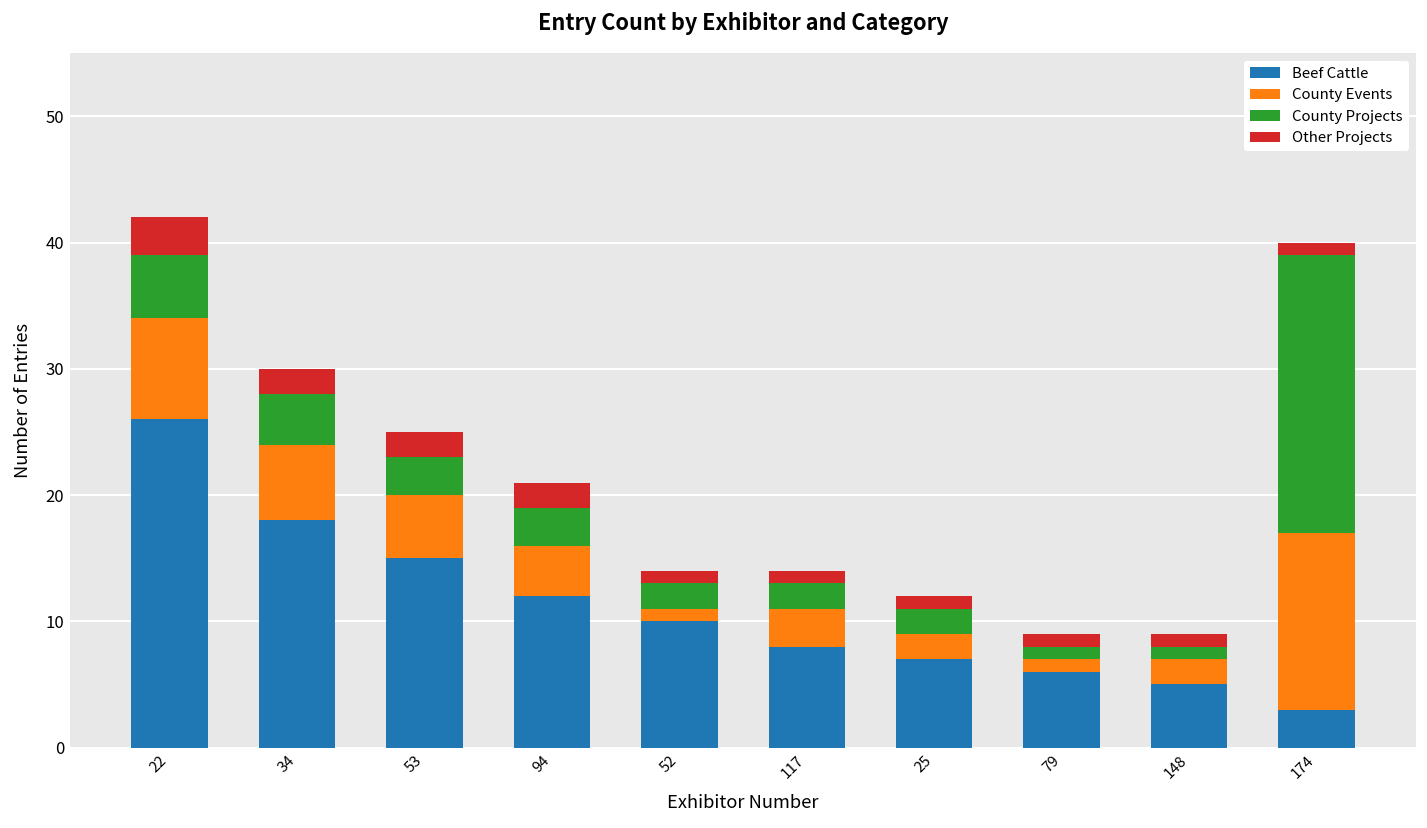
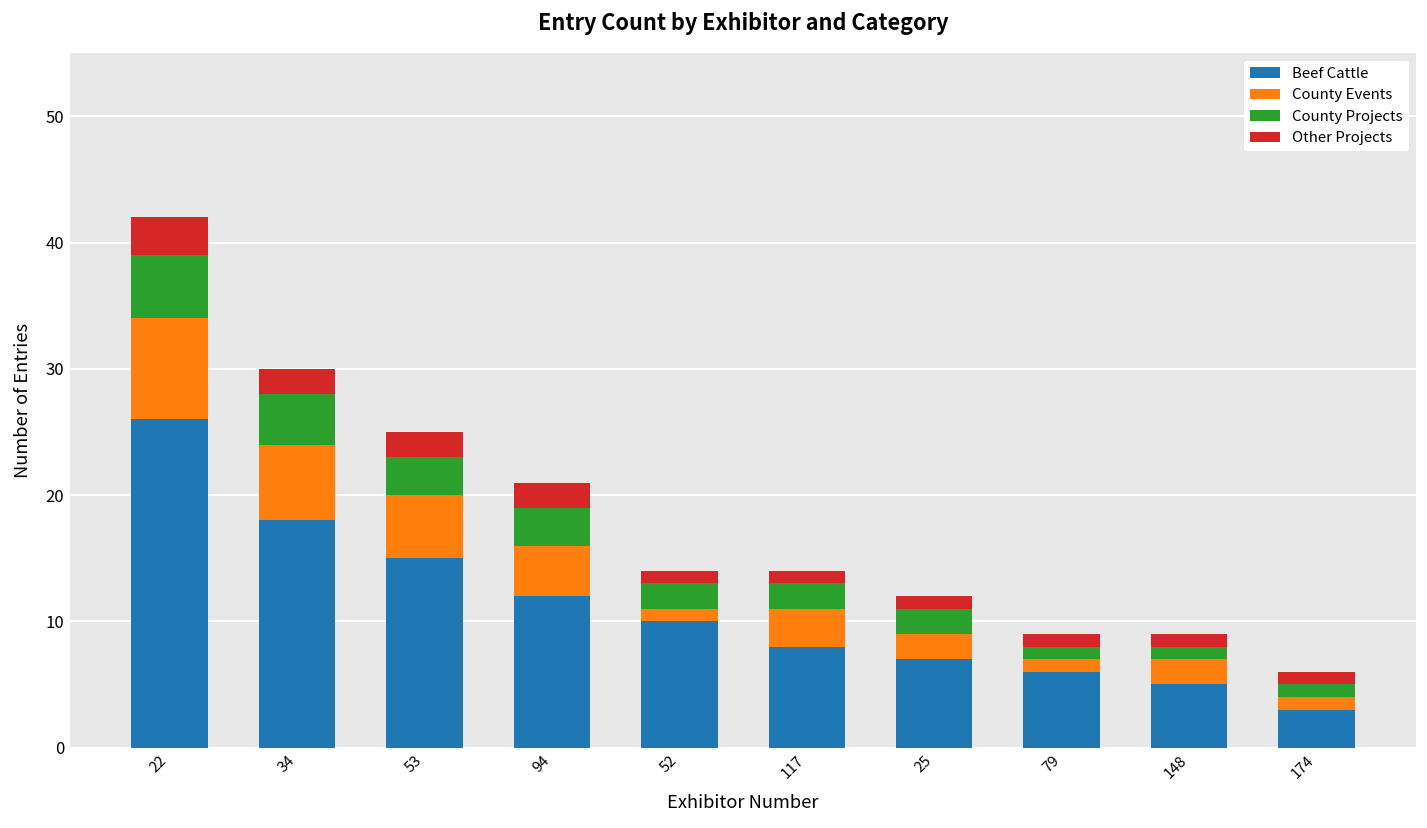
  {
    "Beef Cattle": {
      "22": 26,
      "34": 18,
      "53": 15,
      "94": 12,
      "52": 10,
      "117": 8,
      "25": 7,
      "79": 6,
      "148": 5,
      "174": 3
    },
    "County Events": {
      "22": 8,
      "34": 6,
      "53": 5,
      "94": 4,
      "52": 1,
      "117": 3,
      "25": 2,
      "79": 1,
      "148": 2,
-     "174": 14
+     "174": 1
    },
    "County Projects": {
      "22": 5,
      "34": 4,
      "53": 3,
      "94": 3,
      "52": 2,
      "117": 2,
      "25": 2,
      "79": 1,
      "148": 1,
-     "174": 22
+     "174": 1
    },
    "Other Projects": {
      "22": 3,
      "34": 2,
      "53": 2,
      "94": 2,
      "52": 1,
      "117": 1,
      "25": 1,
      "79": 1,
      "148": 1,
      "174": 1
    }
  }
